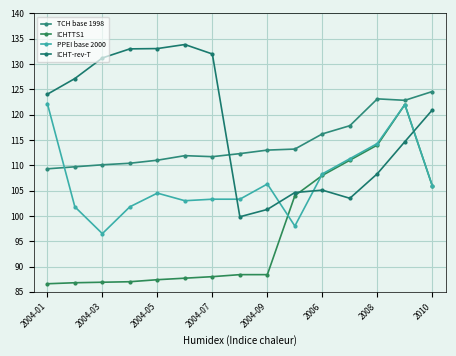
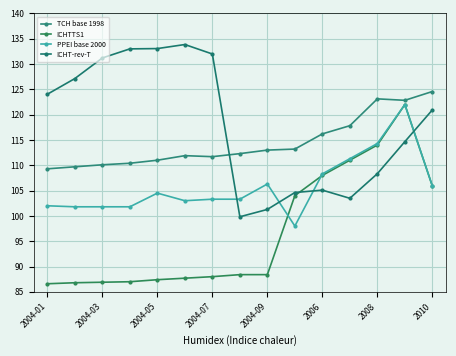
  {
    "PPEI base 2000": {
-     "2004-01": 122,
-     "2004-03": 97,
+     "2004-01": 102,
+     "2004-03": 102,
      "2004-05": 105,
      "2004-07": 103,
      "2004-09": 106
    }
  }
